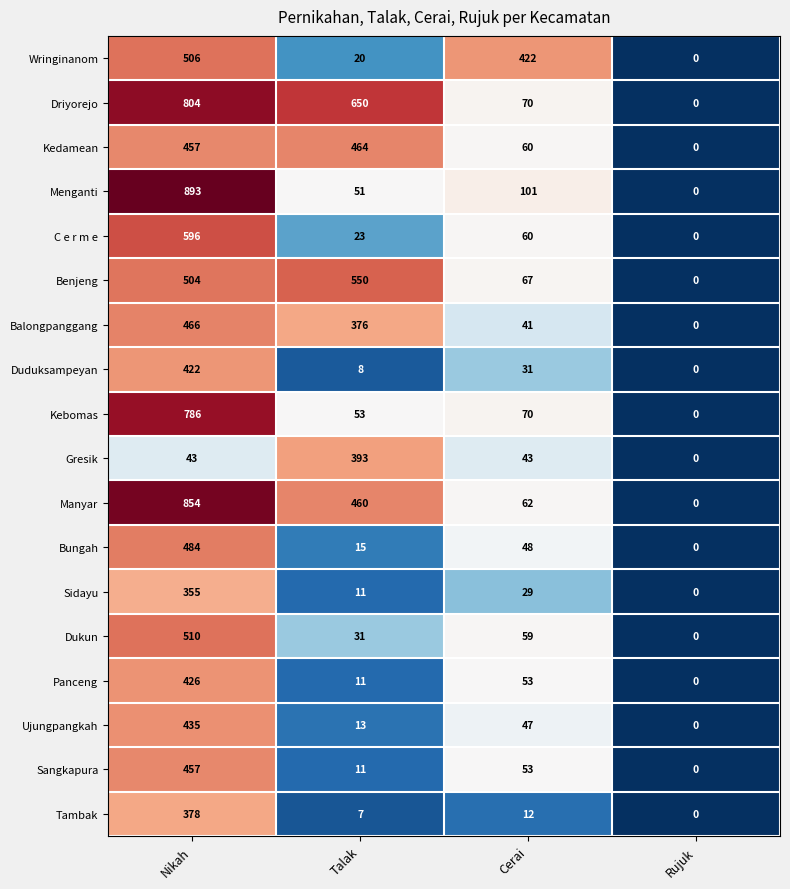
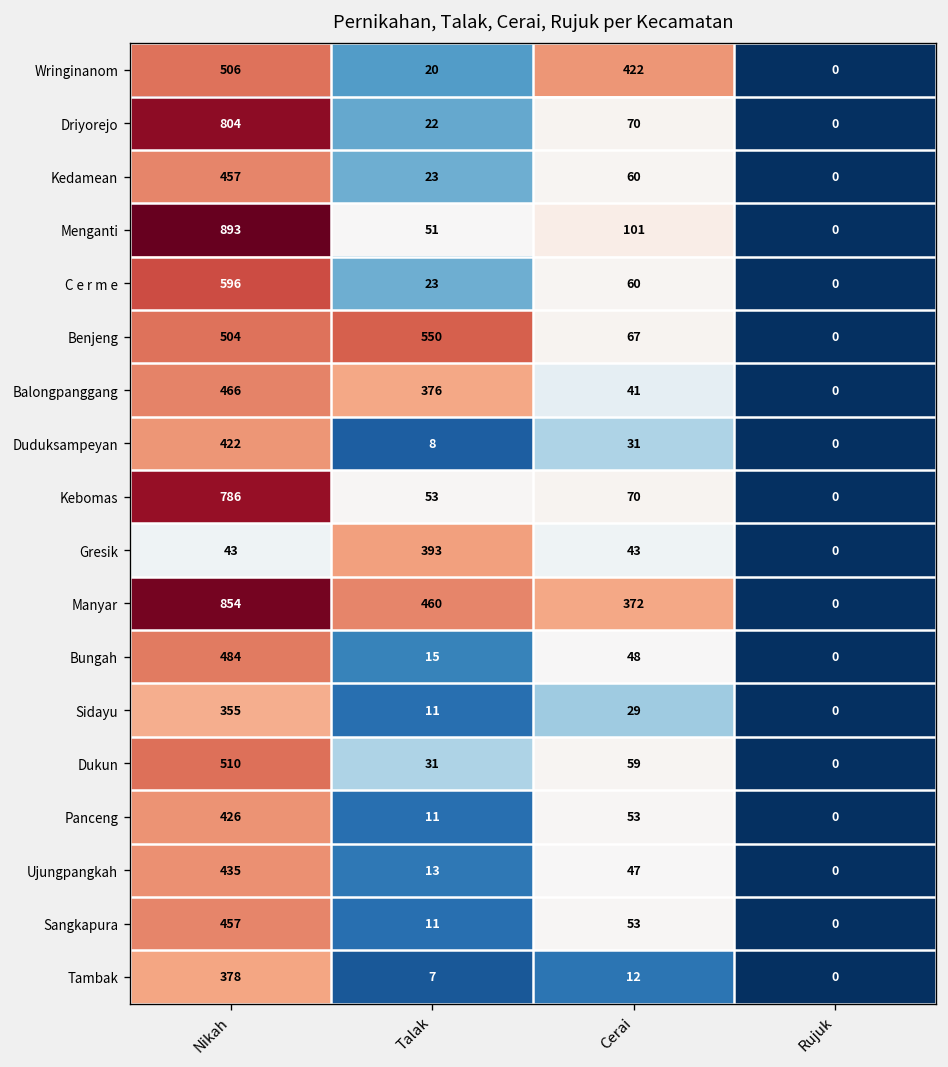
  {
    "Wringinanom": {
      "Nikah": 506,
      "Talak": 20,
      "Cerai": 422,
      "Rujuk": 0
    },
    "Driyorejo": {
      "Nikah": 804,
-     "Talak": 650,
+     "Talak": 22,
      "Cerai": 70,
      "Rujuk": 0
    },
    "Kedamean": {
      "Nikah": 457,
-     "Talak": 464,
+     "Talak": 23,
      "Cerai": 60,
      "Rujuk": 0
    },
    "Menganti": {
      "Nikah": 893,
      "Talak": 51,
      "Cerai": 101,
      "Rujuk": 0
    },
    "C e r m e": {
      "Nikah": 596,
      "Talak": 23,
      "Cerai": 60,
      "Rujuk": 0
    },
    "Benjeng": {
      "Nikah": 504,
      "Talak": 550,
      "Cerai": 67,
      "Rujuk": 0
    },
    "Balongpanggang": {
      "Nikah": 466,
      "Talak": 376,
      "Cerai": 41,
      "Rujuk": 0
    },
    "Duduksampeyan": {
      "Nikah": 422,
      "Talak": 8,
      "Cerai": 31,
      "Rujuk": 0
    },
    "Kebomas": {
      "Nikah": 786,
      "Talak": 53,
      "Cerai": 70,
      "Rujuk": 0
    },
    "Gresik": {
      "Nikah": 43,
      "Talak": 393,
      "Cerai": 43,
      "Rujuk": 0
    },
    "Manyar": {
      "Nikah": 854,
      "Talak": 460,
-     "Cerai": 62,
+     "Cerai": 372,
      "Rujuk": 0
    },
    "Bungah": {
      "Nikah": 484,
      "Talak": 15,
      "Cerai": 48,
      "Rujuk": 0
    },
    "Sidayu": {
      "Nikah": 355,
      "Talak": 11,
      "Cerai": 29,
      "Rujuk": 0
    },
    "Dukun": {
      "Nikah": 510,
      "Talak": 31,
      "Cerai": 59,
      "Rujuk": 0
    },
    "Panceng": {
      "Nikah": 426,
      "Talak": 11,
      "Cerai": 53,
      "Rujuk": 0
    },
    "Ujungpangkah": {
      "Nikah": 435,
      "Talak": 13,
      "Cerai": 47,
      "Rujuk": 0
    },
    "Sangkapura": {
      "Nikah": 457,
      "Talak": 11,
      "Cerai": 53,
      "Rujuk": 0
    },
    "Tambak": {
      "Nikah": 378,
      "Talak": 7,
      "Cerai": 12,
      "Rujuk": 0
    }
  }
